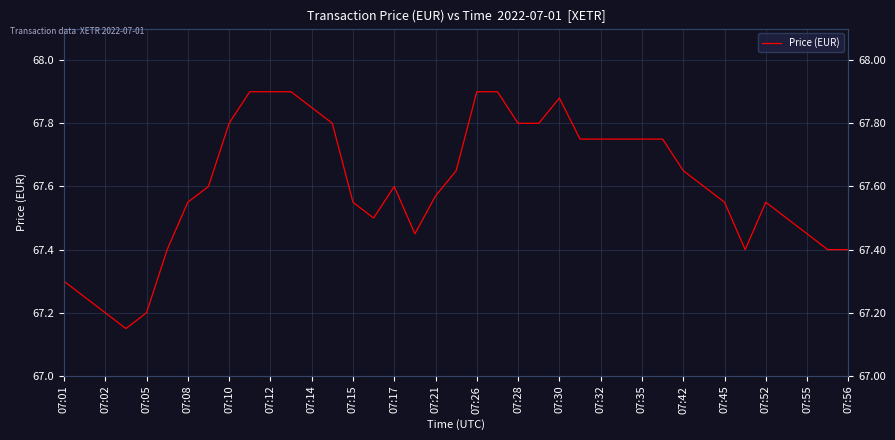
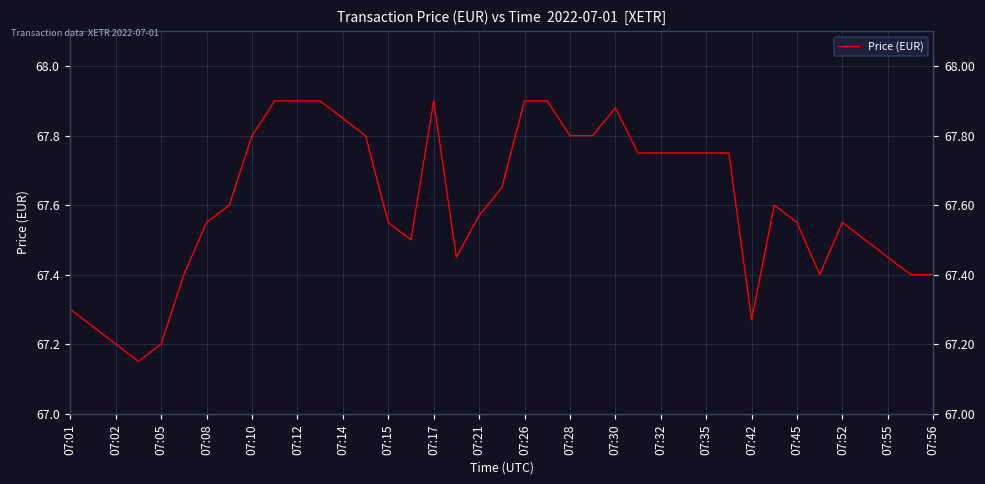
  {
    "07:01": 67.30,
    "07:05": 67.20,
    "07:08": 67.55,
    "07:10": 67.80,
    "07:12": 67.90,
-   "07:17": 67.6,
+   "07:17": 67.9,
    "07:21": 67.57,
    "07:30": 67.88,
-   "07:42": 67.65,
+   "07:42": 67.27,
    "07:45": 67.55,
    "07:52": 67.55,
    "07:55": 67.45
  }
